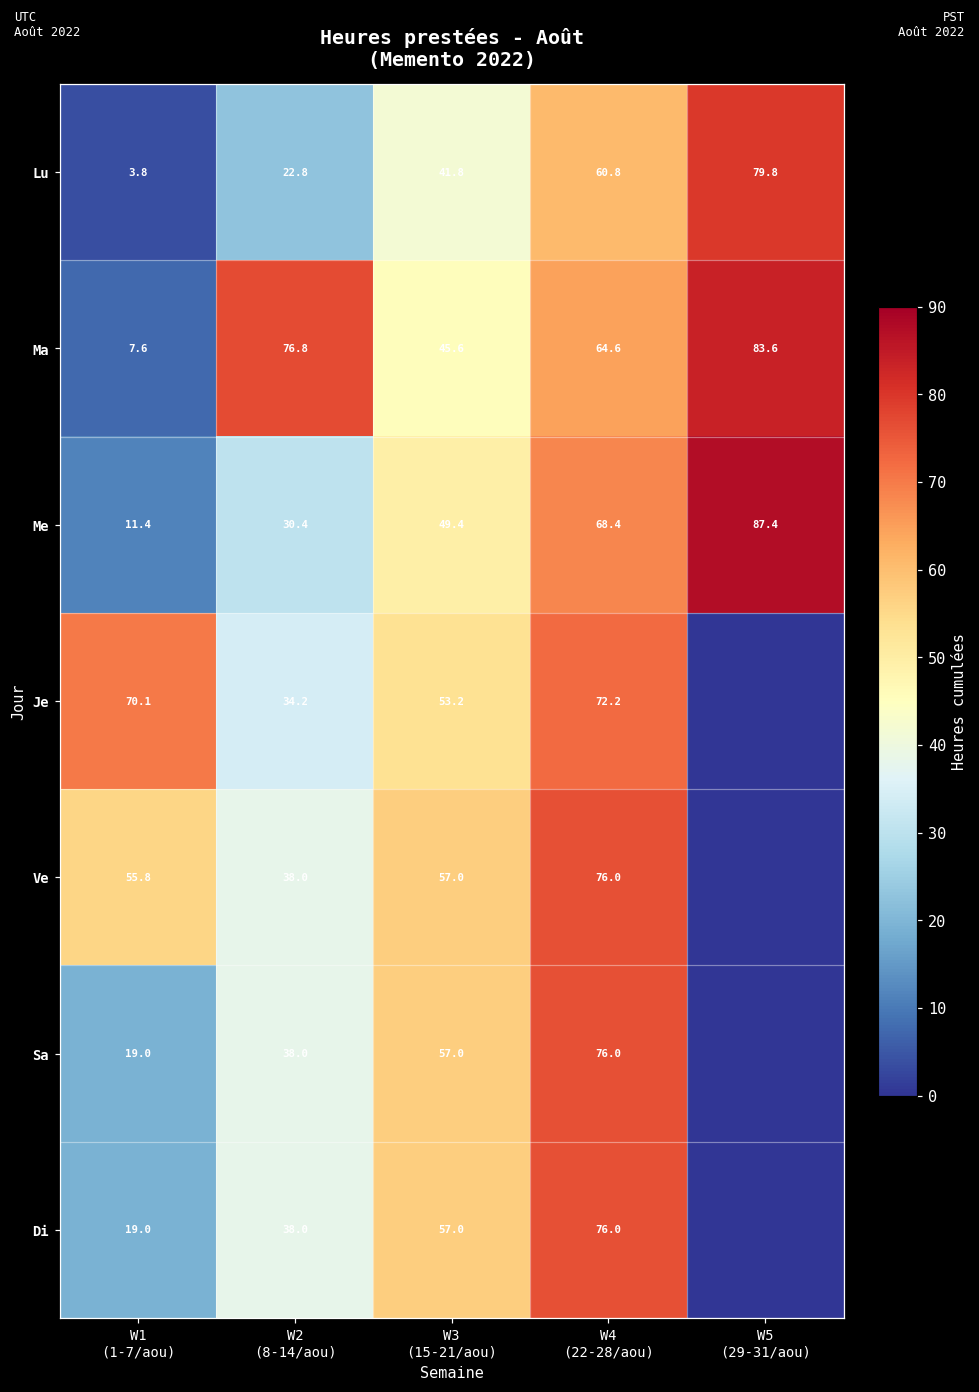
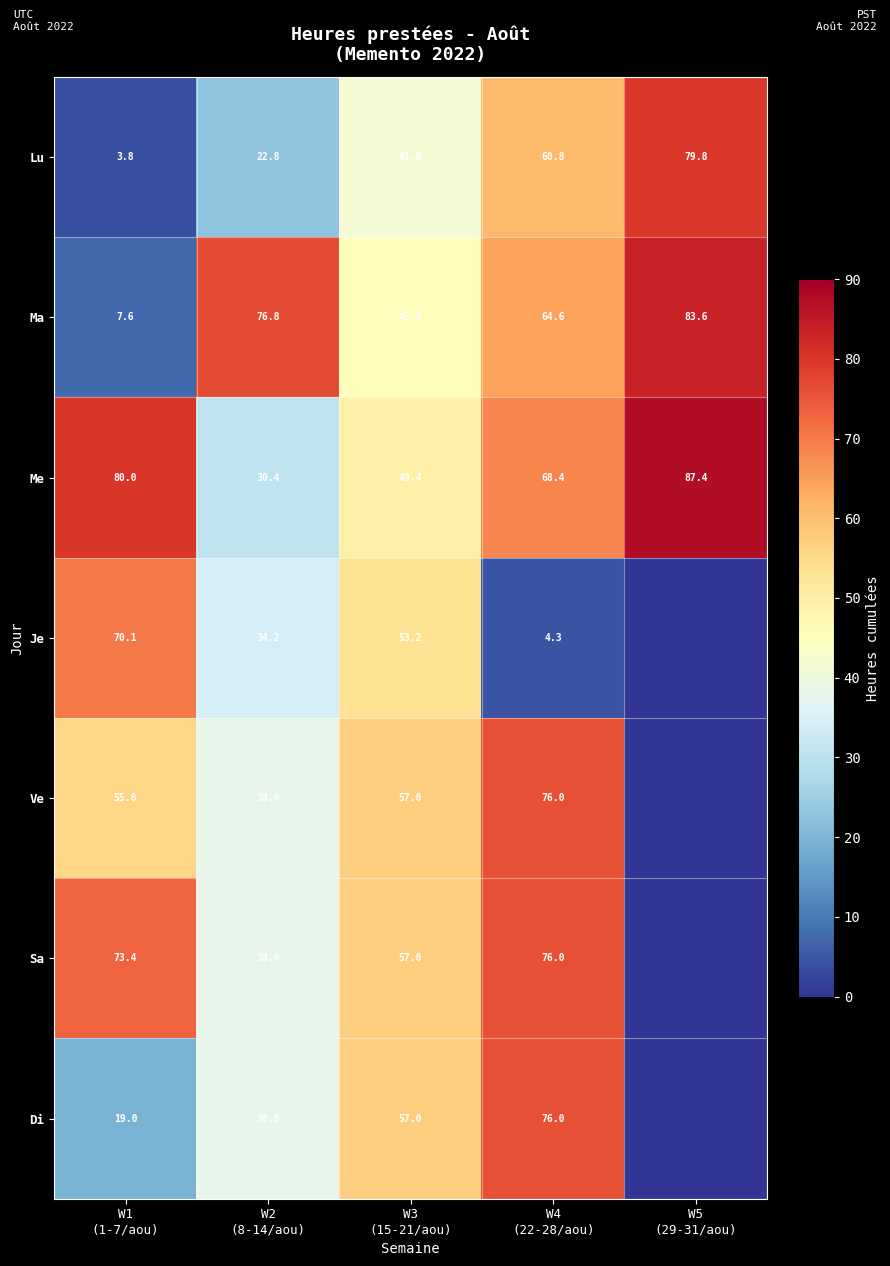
  {
    "Lu": {
      "W1 (1-7/aou)": 3.8,
      "W2 (8-14/aou)": 22.8,
      "W4 (22-28/aou)": 60.8,
      "W5 (29-31/aou)": 79.8
    },
    "Ma": {
      "W1 (1-7/aou)": 7.6,
      "W2 (8-14/aou)": 76.8,
      "W3 (15-21/aou)": 45.6,
      "W4 (22-28/aou)": 64.6,
      "W5 (29-31/aou)": 83.6
    },
    "Me": {
-     "W1 (1-7/aou)": 11.4,
+     "W1 (1-7/aou)": 80.0,
      "W2 (8-14/aou)": 30.4,
      "W3 (15-21/aou)": 49.4,
      "W4 (22-28/aou)": 68.4,
      "W5 (29-31/aou)": 87.4
    },
    "Je": {
      "W1 (1-7/aou)": 70.1,
      "W3 (15-21/aou)": 53.2,
-     "W4 (22-28/aou)": 72.2
+     "W4 (22-28/aou)": 4.3
    },
    "Ve": {
      "W1 (1-7/aou)": 55.8,
      "W3 (15-21/aou)": 57.0,
      "W4 (22-28/aou)": 76.0
    },
    "Sa": {
-     "W1 (1-7/aou)": 19.0,
+     "W1 (1-7/aou)": 73.4,
      "W3 (15-21/aou)": 57.0,
      "W4 (22-28/aou)": 76.0
    },
    "Di": {
      "W1 (1-7/aou)": 19.0,
      "W3 (15-21/aou)": 57.0,
      "W4 (22-28/aou)": 76.0
    }
  }
